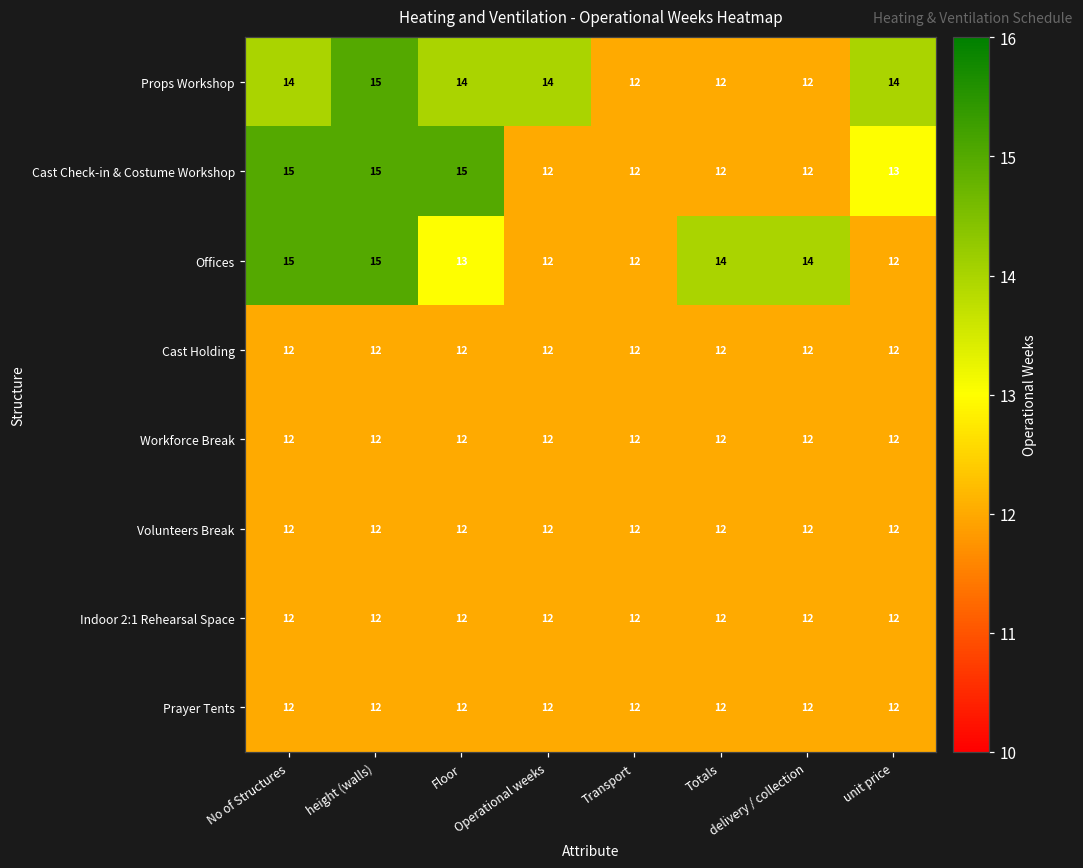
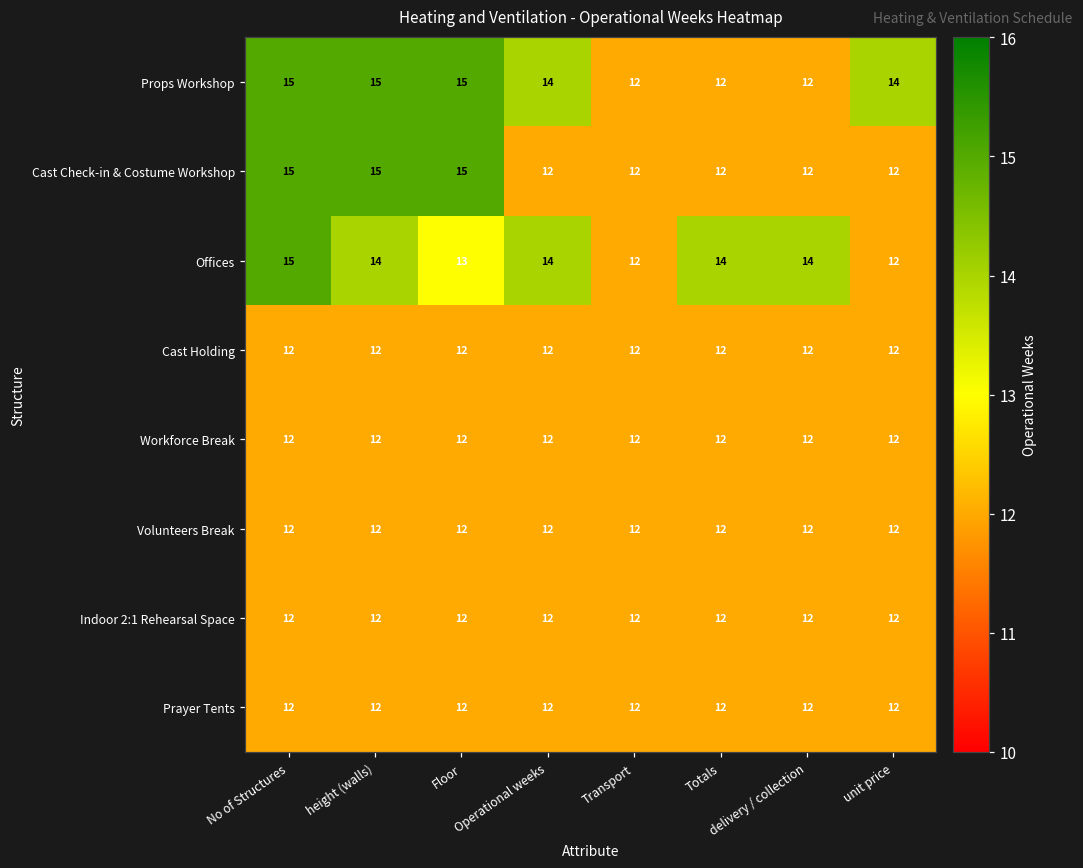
  {
    "Props Workshop": {
-     "No of Structures": 14,
+     "No of Structures": 15,
      "height (walls)": 15,
-     "Floor": 14,
+     "Floor": 15,
      "Operational weeks": 14,
      "Transport": 12,
      "Totals": 12,
      "delivery / collection": 12,
      "unit price": 14
    },
    "Cast Check-in & Costume Workshop": {
      "No of Structures": 15,
      "height (walls)": 15,
      "Floor": 15,
      "Operational weeks": 12,
      "Transport": 12,
      "Totals": 12,
      "delivery / collection": 12,
-     "unit price": 13
+     "unit price": 12
    },
    "Offices": {
      "No of Structures": 15,
-     "height (walls)": 15,
+     "height (walls)": 14,
      "Floor": 13,
-     "Operational weeks": 12,
+     "Operational weeks": 14,
      "Transport": 12,
      "Totals": 14,
      "delivery / collection": 14,
      "unit price": 12
    },
    "Cast Holding": {
      "No of Structures": 12,
      "height (walls)": 12,
      "Floor": 12,
      "Operational weeks": 12,
      "Transport": 12,
      "Totals": 12,
      "delivery / collection": 12,
      "unit price": 12
    },
    "Workforce Break": {
      "No of Structures": 12,
      "height (walls)": 12,
      "Floor": 12,
      "Operational weeks": 12,
      "Transport": 12,
      "Totals": 12,
      "delivery / collection": 12,
      "unit price": 12
    },
    "Volunteers Break": {
      "No of Structures": 12,
      "height (walls)": 12,
      "Floor": 12,
      "Operational weeks": 12,
      "Transport": 12,
      "Totals": 12,
      "delivery / collection": 12,
      "unit price": 12
    },
    "Indoor 2:1 Rehearsal Space": {
      "No of Structures": 12,
      "height (walls)": 12,
      "Floor": 12,
      "Operational weeks": 12,
      "Transport": 12,
      "Totals": 12,
      "delivery / collection": 12,
      "unit price": 12
    },
    "Prayer Tents": {
      "No of Structures": 12,
      "height (walls)": 12,
      "Floor": 12,
      "Operational weeks": 12,
      "Transport": 12,
      "Totals": 12,
      "delivery / collection": 12,
      "unit price": 12
    }
  }
